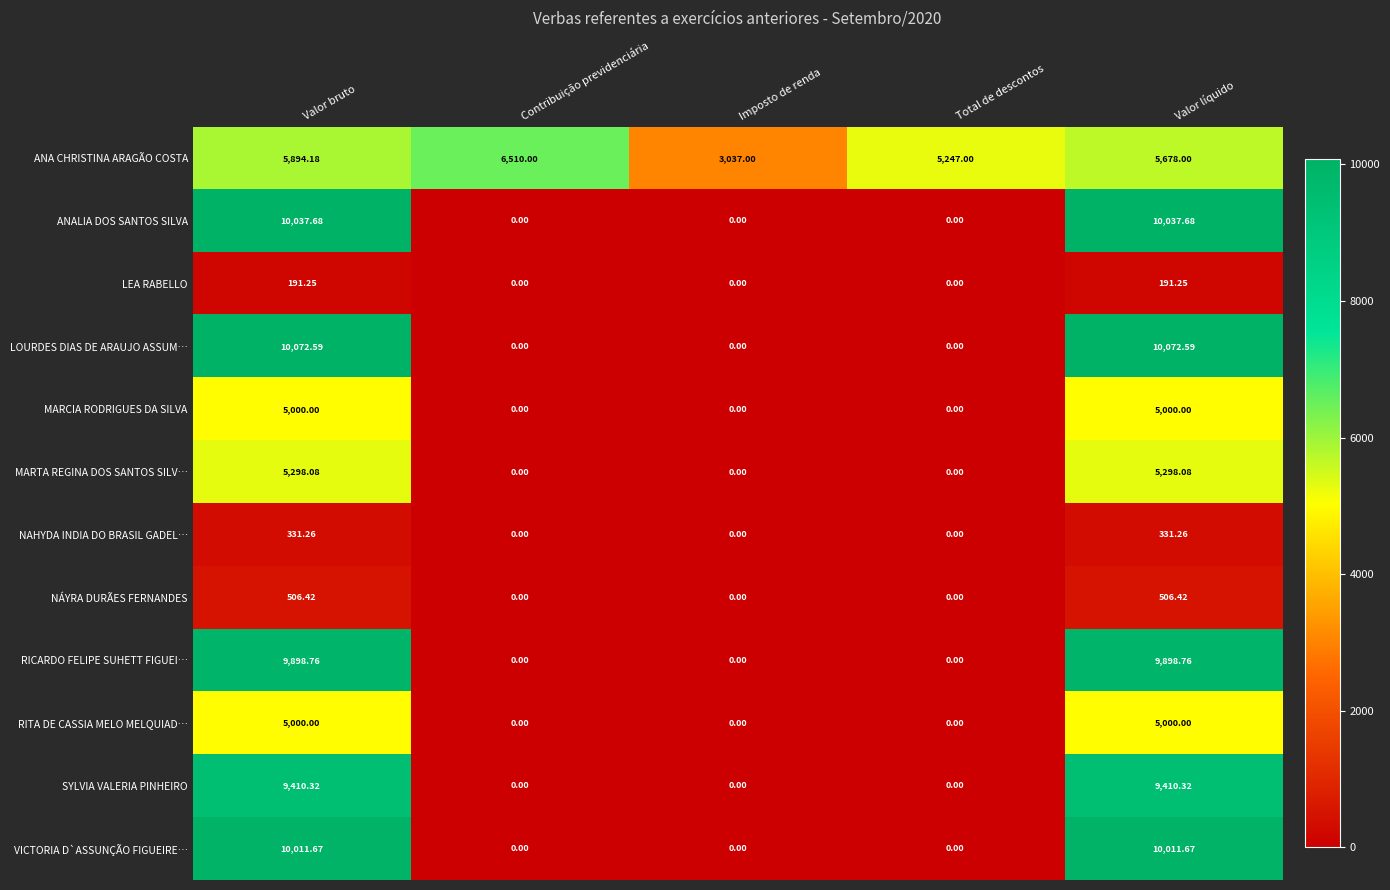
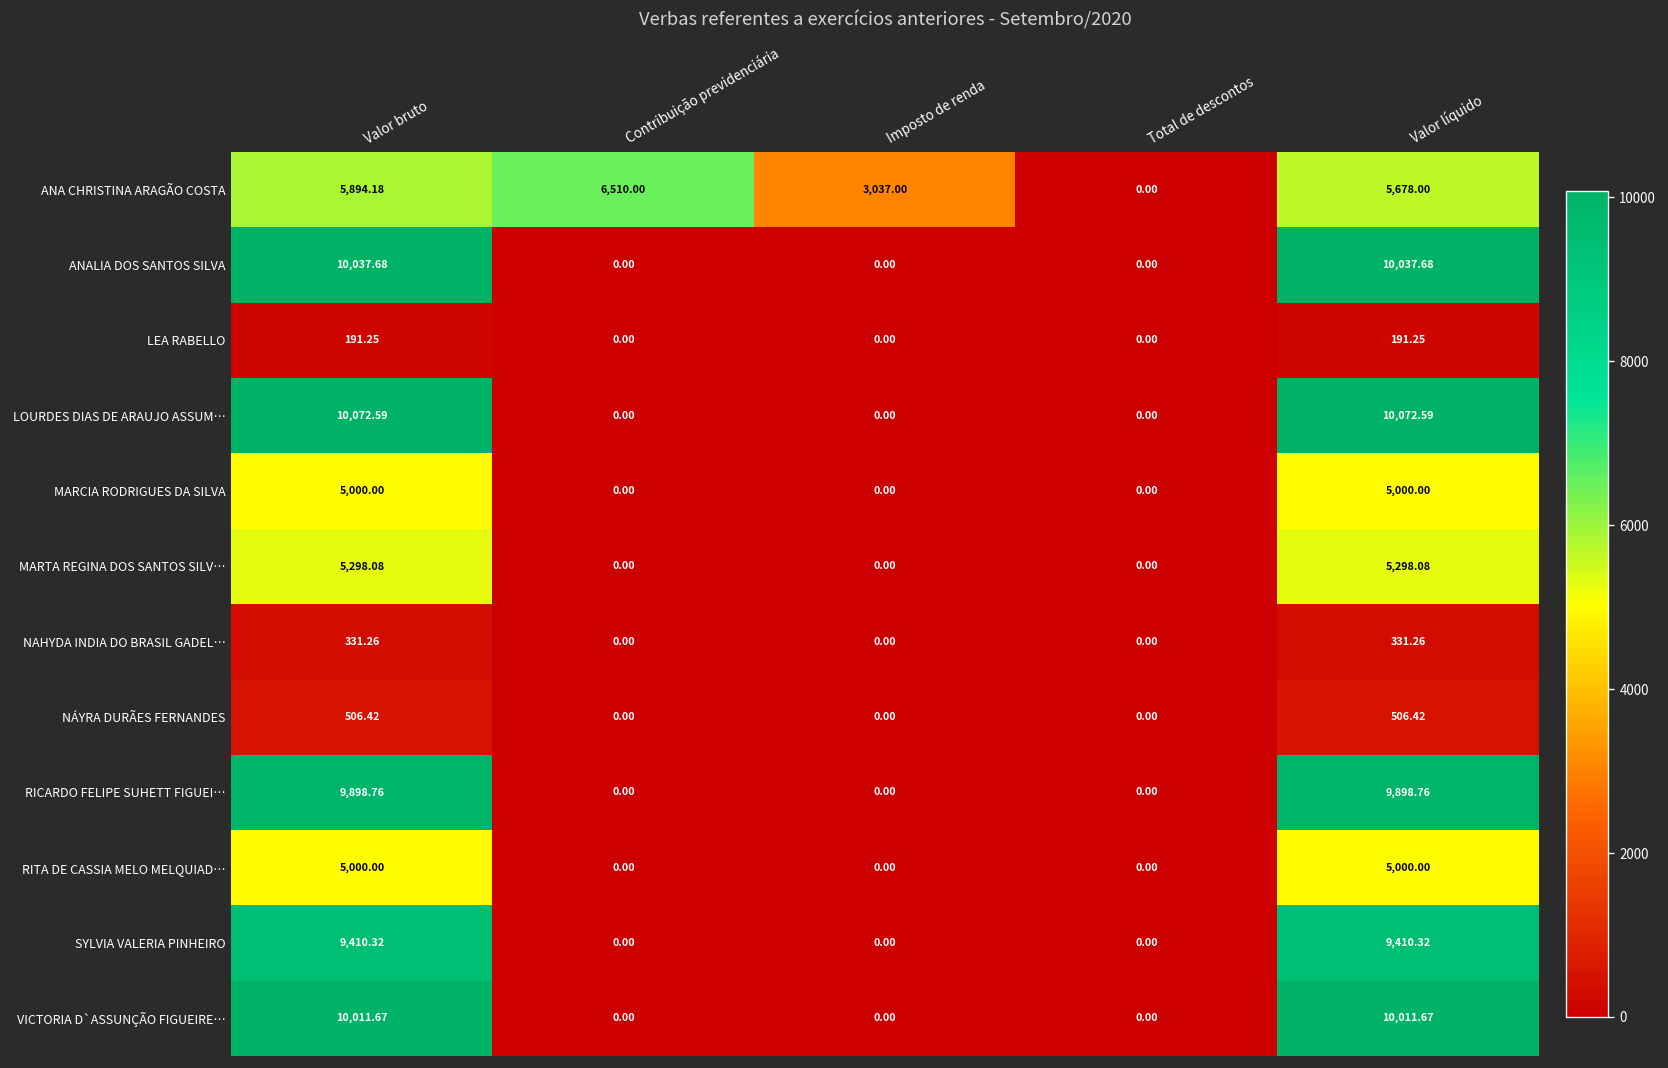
  {
    "ANA CHRISTINA ARAGÃO COSTA": {
      "Valor bruto": "5,894.18",
      "Contribuição previdenciária": "6,510.00",
      "Imposto de renda": "3,037.00",
-     "Total de descontos": "5,247.00",
+     "Total de descontos": "0.00",
      "Valor líquido": "5,678.00"
    },
    "ANALIA DOS SANTOS SILVA": {
      "Valor bruto": "10,037.68",
      "Contribuição previdenciária": "0.00",
      "Imposto de renda": "0.00",
      "Total de descontos": "0.00",
      "Valor líquido": "10,037.68"
    },
    "LEA RABELLO": {
      "Valor bruto": "191.25",
      "Contribuição previdenciária": "0.00",
      "Imposto de renda": "0.00",
      "Total de descontos": "0.00",
      "Valor líquido": "191.25"
    },
    "LOURDES DIAS DE ARAUJO ASSUM…": {
      "Valor bruto": "10,072.59",
      "Contribuição previdenciária": "0.00",
      "Imposto de renda": "0.00",
      "Total de descontos": "0.00",
      "Valor líquido": "10,072.59"
    },
    "MARCIA RODRIGUES DA SILVA": {
      "Valor bruto": "5,000.00",
      "Contribuição previdenciária": "0.00",
      "Imposto de renda": "0.00",
      "Total de descontos": "0.00",
      "Valor líquido": "5,000.00"
    },
    "MARTA REGINA DOS SANTOS SILV…": {
      "Valor bruto": "5,298.08",
      "Contribuição previdenciária": "0.00",
      "Imposto de renda": "0.00",
      "Total de descontos": "0.00",
      "Valor líquido": "5,298.08"
    },
    "NAHYDA INDIA DO BRASIL GADEL…": {
      "Valor bruto": "331.26",
      "Contribuição previdenciária": "0.00",
      "Imposto de renda": "0.00",
      "Total de descontos": "0.00",
      "Valor líquido": "331.26"
    },
    "NÁYRA DURÃES FERNANDES": {
      "Valor bruto": "506.42",
      "Contribuição previdenciária": "0.00",
      "Imposto de renda": "0.00",
      "Total de descontos": "0.00",
      "Valor líquido": "506.42"
    },
    "RICARDO FELIPE SUHETT FIGUEI…": {
      "Valor bruto": "9,898.76",
      "Contribuição previdenciária": "0.00",
      "Imposto de renda": "0.00",
      "Total de descontos": "0.00",
      "Valor líquido": "9,898.76"
    },
    "RITA DE CASSIA MELO MELQUIAD…": {
      "Valor bruto": "5,000.00",
      "Contribuição previdenciária": "0.00",
      "Imposto de renda": "0.00",
      "Total de descontos": "0.00",
      "Valor líquido": "5,000.00"
    },
    "SYLVIA VALERIA PINHEIRO": {
      "Valor bruto": "9,410.32",
      "Contribuição previdenciária": "0.00",
      "Imposto de renda": "0.00",
      "Total de descontos": "0.00",
      "Valor líquido": "9,410.32"
    },
    "VICTORIA D`ASSUNÇÃO FIGUEIRE…": {
      "Valor bruto": "10,011.67",
      "Contribuição previdenciária": "0.00",
      "Imposto de renda": "0.00",
      "Total de descontos": "0.00",
      "Valor líquido": "10,011.67"
    }
  }
